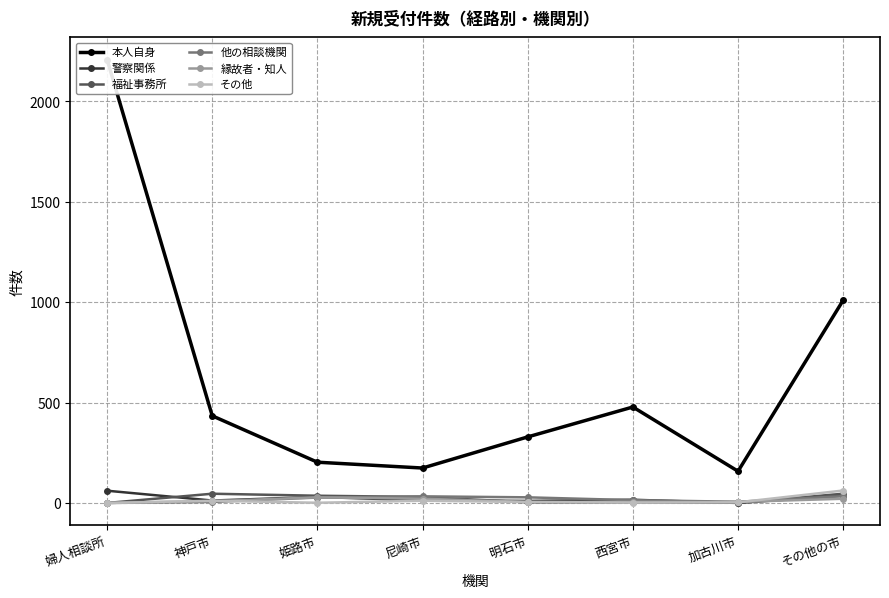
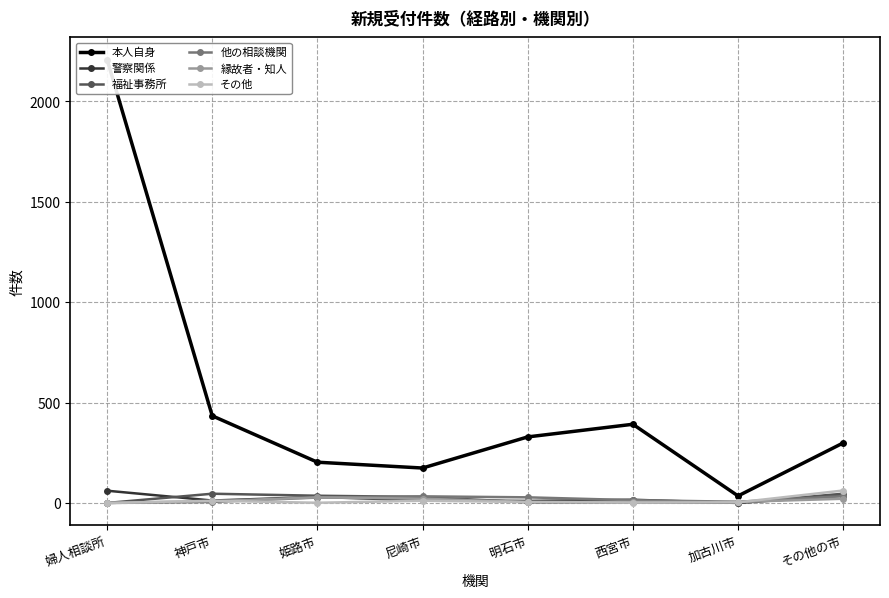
  {
    "本人自身": {
      "神戸市": 430,
      "姫路市": 200,
      "尼崎市": 170,
      "明石市": 330,
-     "西宮市": 480,
-     "加古川市": 160,
-     "その他の市": 1010
+     "西宮市": 390,
+     "加古川市": 40,
+     "その他の市": 300
    }
  }
